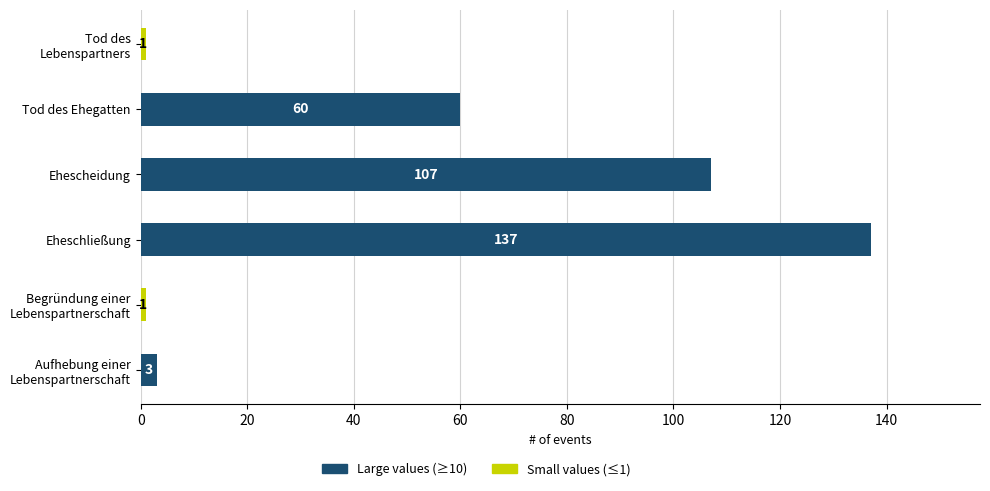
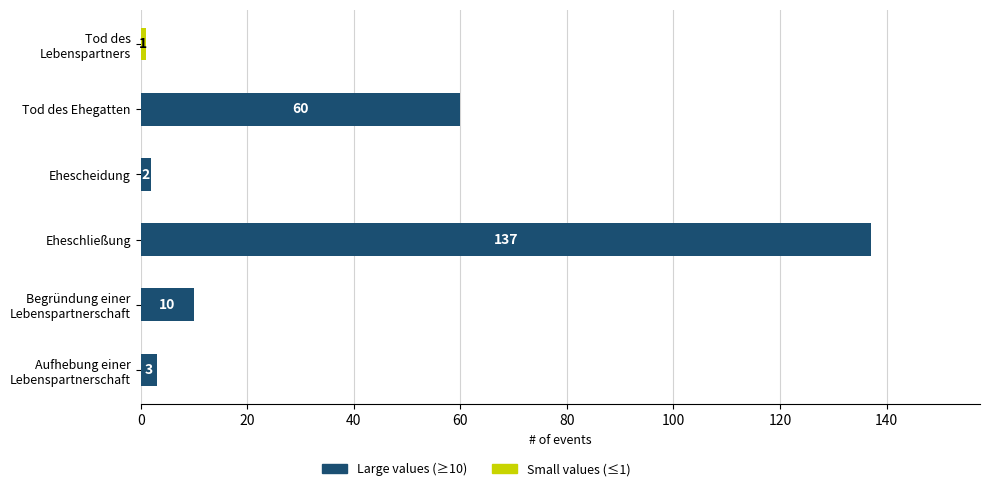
  {
    "Tod des Lebenspartners": 1,
    "Tod des Ehegatten": 60,
-   "Ehescheidung": 107,
+   "Ehescheidung": 2,
    "Eheschließung": 137,
-   "Begründung einer Lebenspartnerschaft": 1,
+   "Begründung einer Lebenspartnerschaft": 10,
    "Aufhebung einer Lebenspartnerschaft": 3
  }
